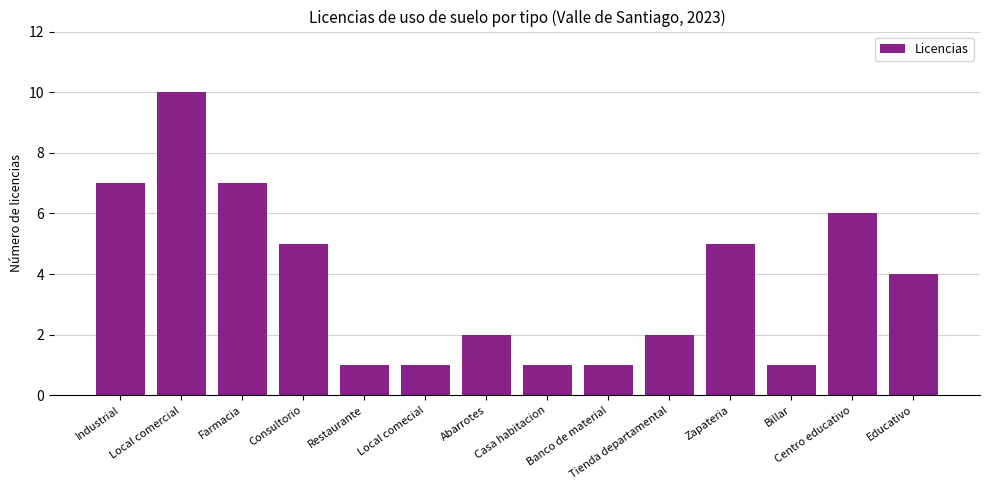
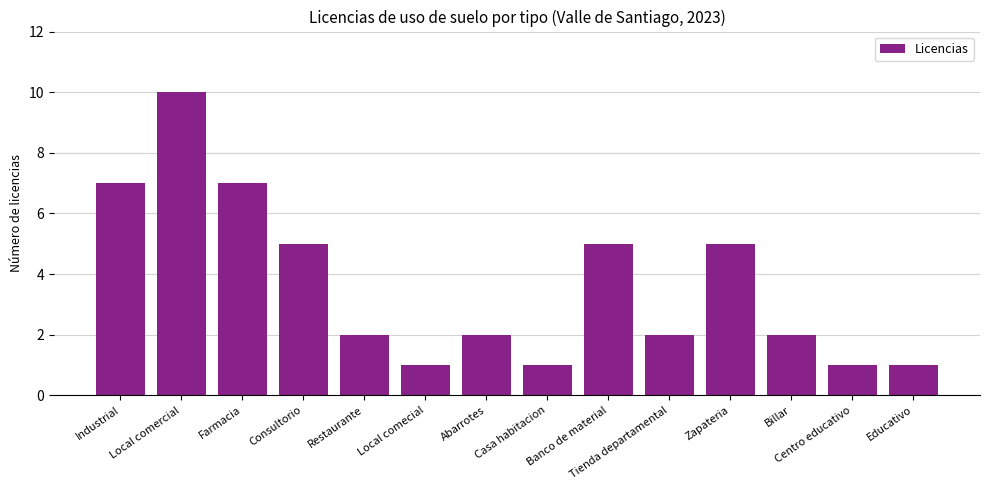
  {
    "Industrial": 7,
    "Local comercial": 10,
    "Farmacia": 7,
    "Consultorio": 5,
-   "Restaurante": 1,
+   "Restaurante": 2,
    "Local comecial": 1,
    "Abarrotes": 2,
    "Casa habitacion": 1,
-   "Banco de material": 1,
+   "Banco de material": 5,
    "Tienda departamental": 2,
    "Zapateria": 5,
-   "Billar": 1,
-   "Centro educativo": 6,
-   "Educativo": 4
+   "Billar": 2,
+   "Centro educativo": 1,
+   "Educativo": 1
  }
